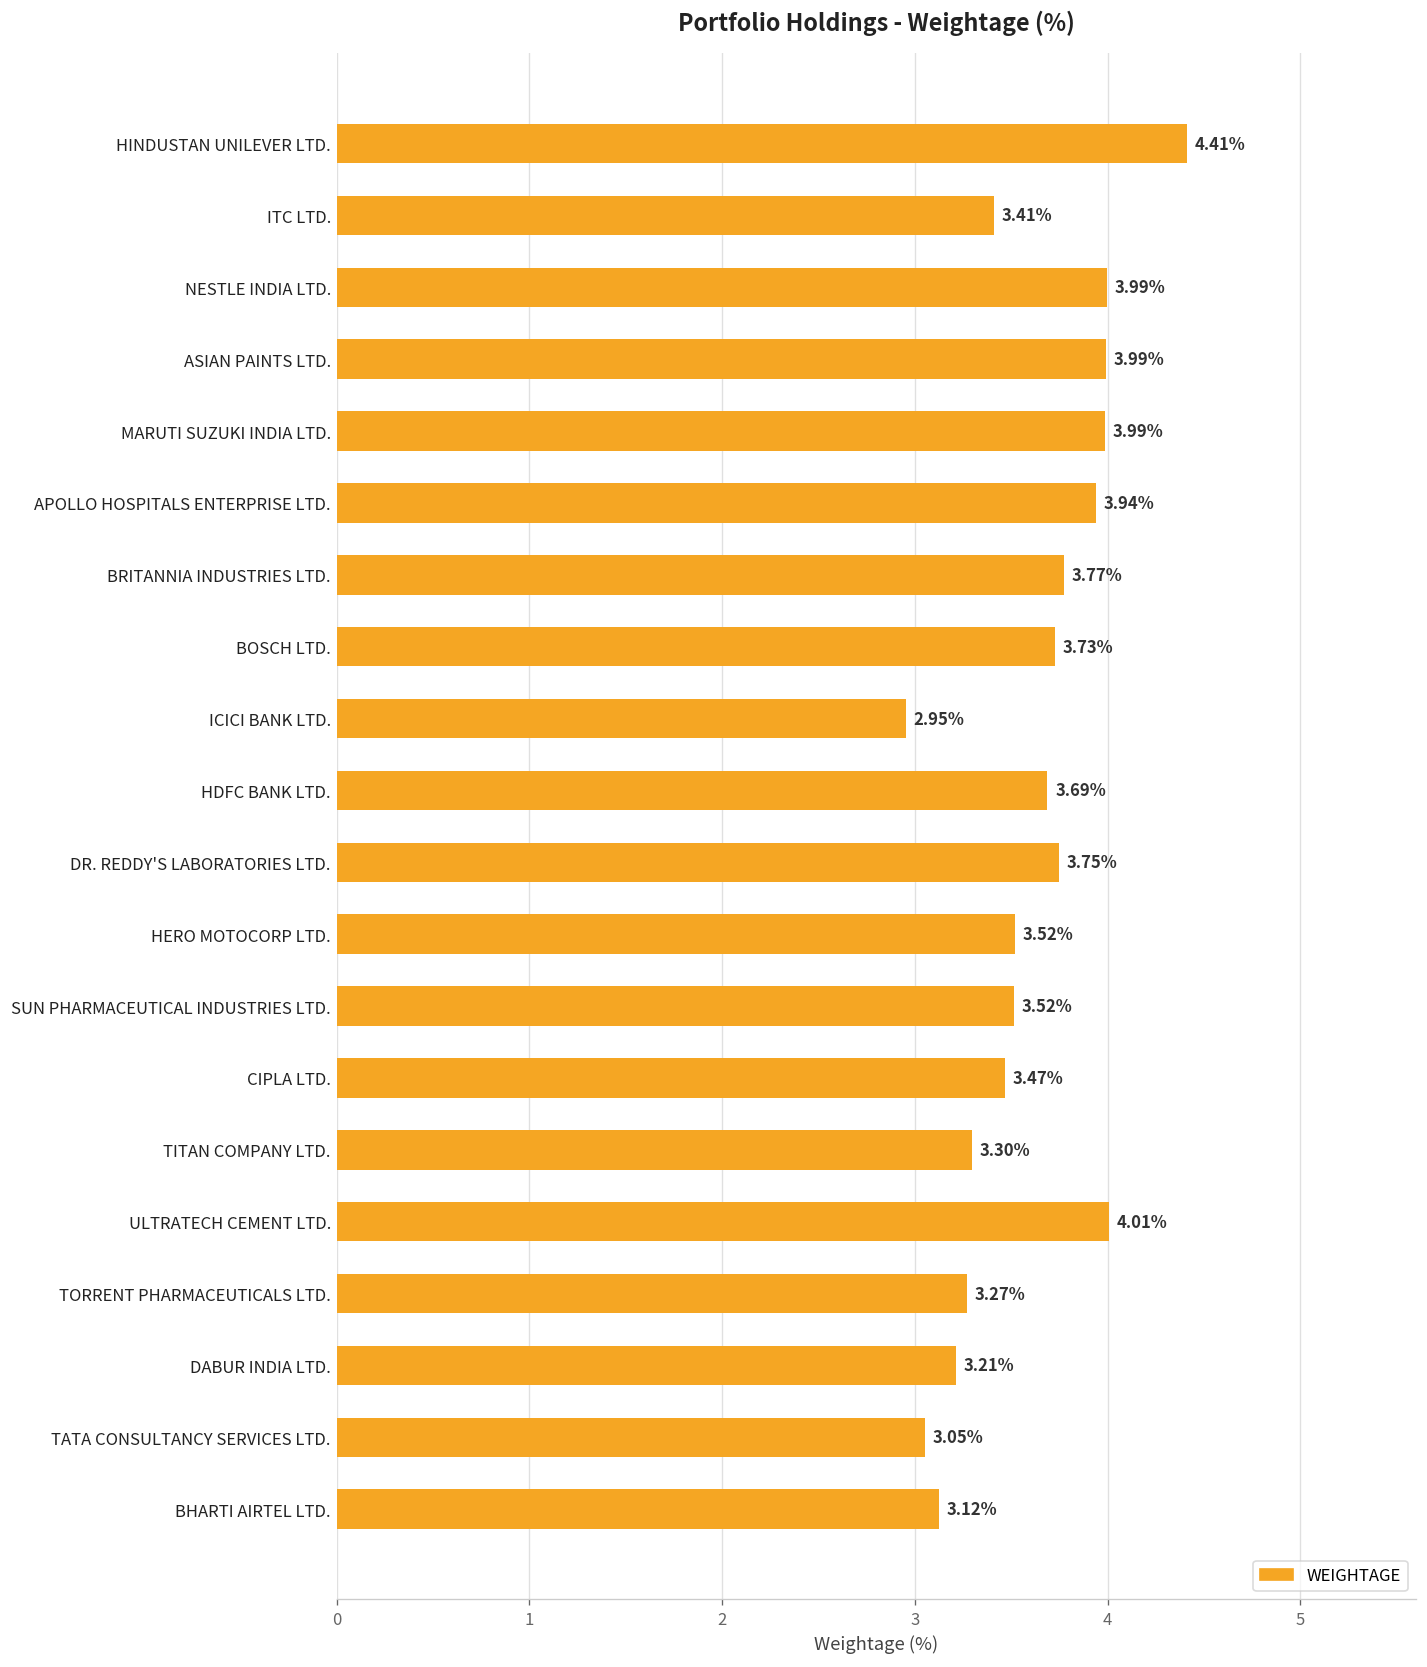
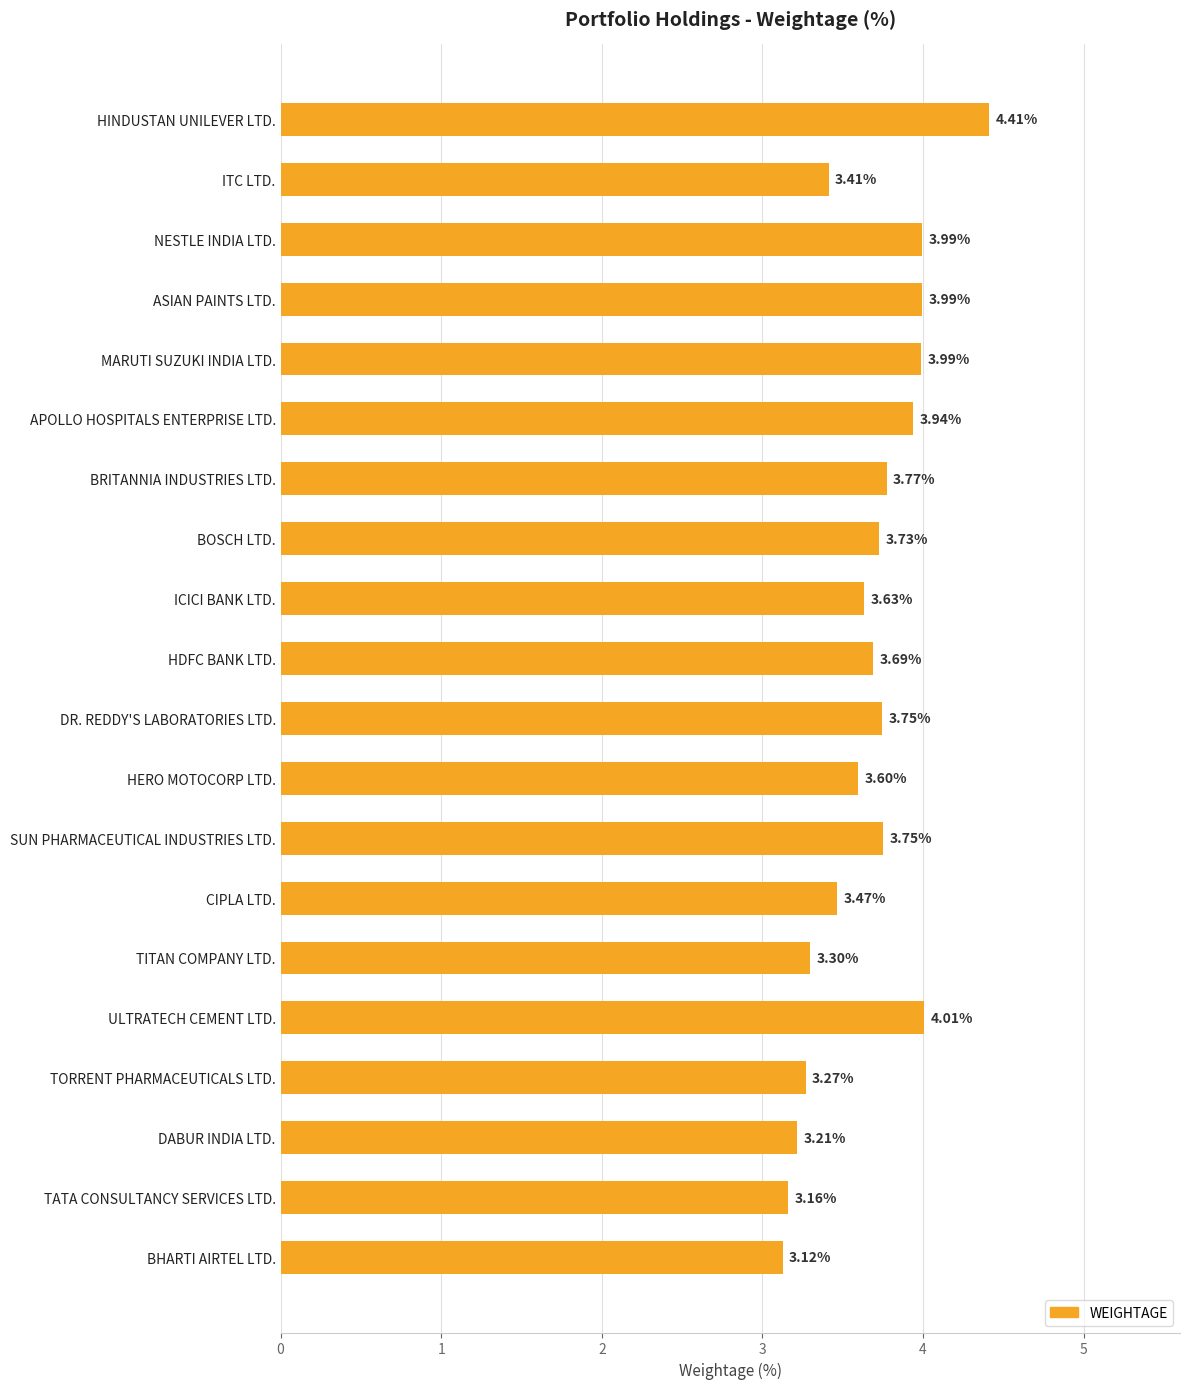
  {
    "HINDUSTAN UNILEVER LTD.": "4.41%",
    "ITC LTD.": "3.41%",
    "NESTLE INDIA LTD.": "3.99%",
    "ASIAN PAINTS LTD.": "3.99%",
    "MARUTI SUZUKI INDIA LTD.": "3.99%",
    "APOLLO HOSPITALS ENTERPRISE LTD.": "3.94%",
    "BRITANNIA INDUSTRIES LTD.": "3.77%",
    "BOSCH LTD.": "3.73%",
-   "ICICI BANK LTD.": "2.95%",
+   "ICICI BANK LTD.": "3.63%",
    "HDFC BANK LTD.": "3.69%",
    "DR. REDDY'S LABORATORIES LTD.": "3.75%",
-   "HERO MOTOCORP LTD.": "3.52%",
-   "SUN PHARMACEUTICAL INDUSTRIES LTD.": "3.52%",
+   "HERO MOTOCORP LTD.": "3.60%",
+   "SUN PHARMACEUTICAL INDUSTRIES LTD.": "3.75%",
    "CIPLA LTD.": "3.47%",
    "TITAN COMPANY LTD.": "3.30%",
    "ULTRATECH CEMENT LTD.": "4.01%",
    "TORRENT PHARMACEUTICALS LTD.": "3.27%",
    "DABUR INDIA LTD.": "3.21%",
-   "TATA CONSULTANCY SERVICES LTD.": "3.05%",
+   "TATA CONSULTANCY SERVICES LTD.": "3.16%",
    "BHARTI AIRTEL LTD.": "3.12%"
  }
